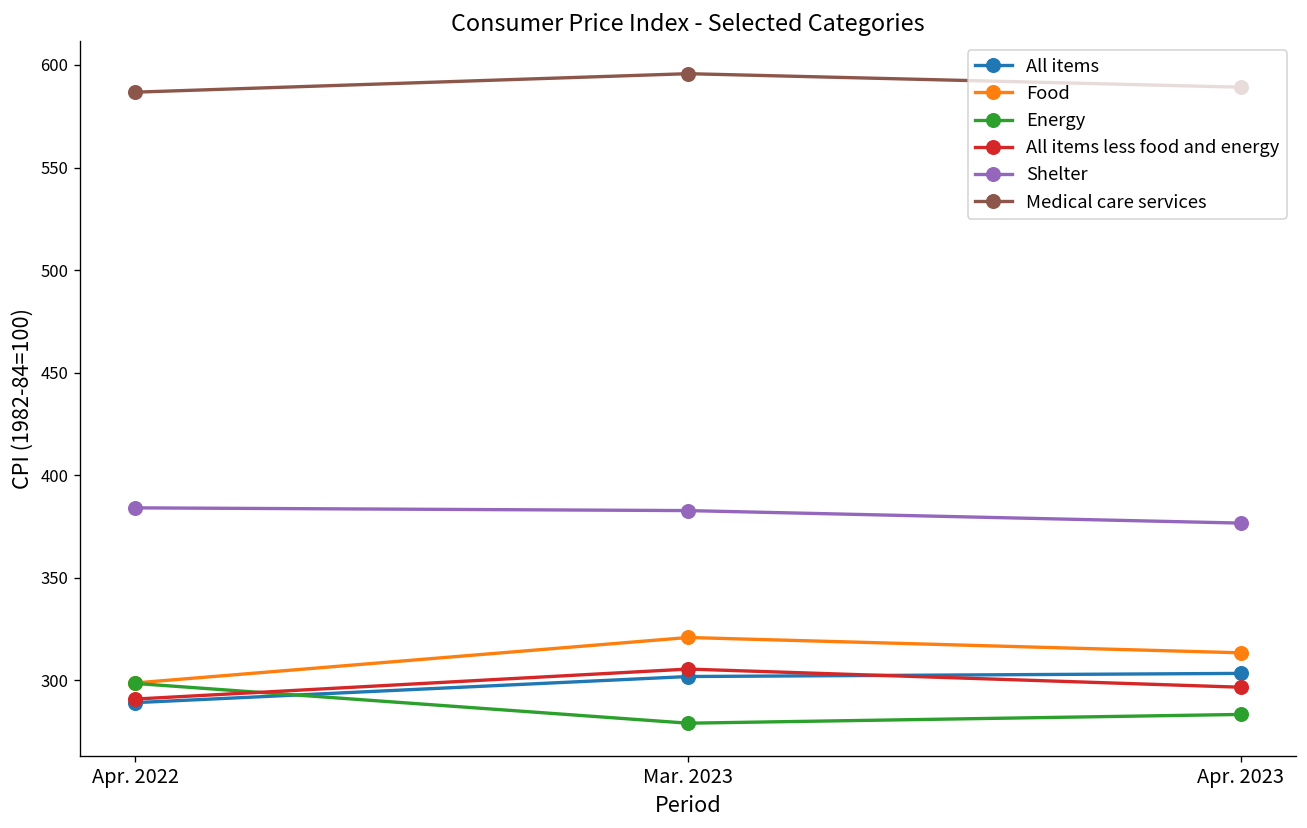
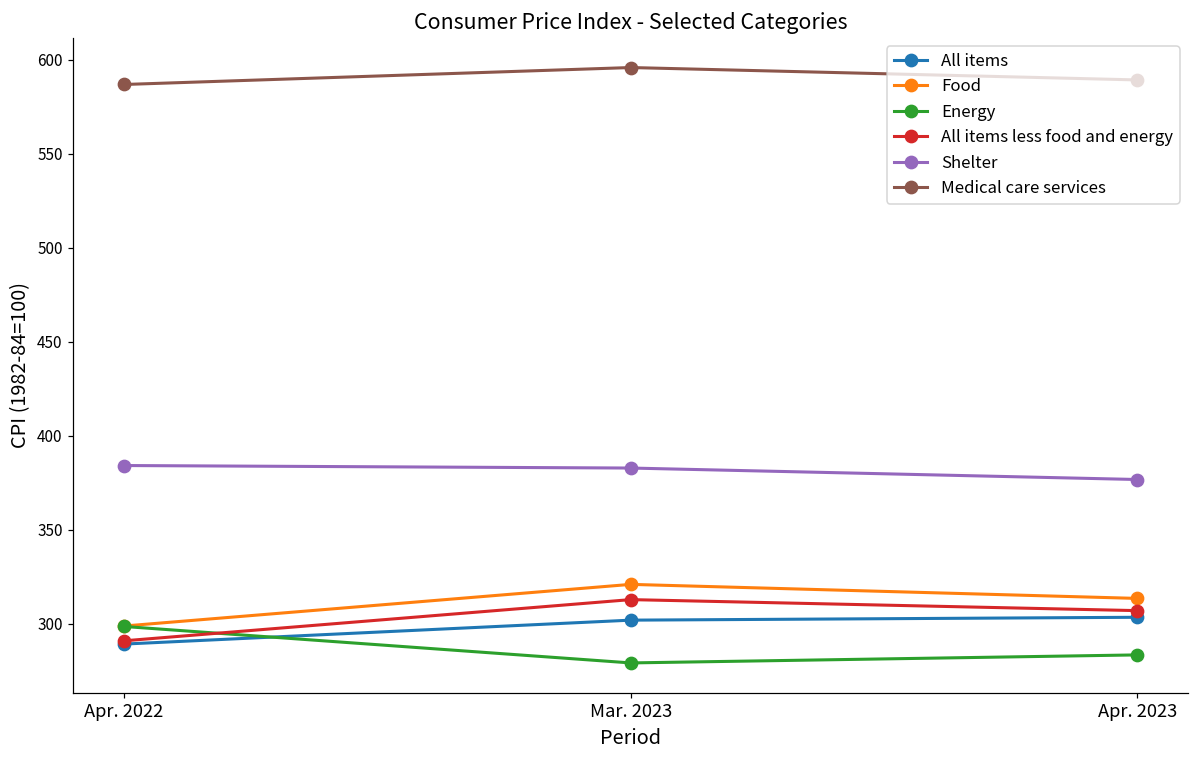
  {
    "All items": {
      "Apr. 2022": 289,
      "Mar. 2023": 302,
      "Apr. 2023": 303
    },
    "Food": {
      "Mar. 2023": 321,
      "Apr. 2023": 313
    },
    "Energy": {
      "Mar. 2023": 279,
      "Apr. 2023": 283
    },
    "All items less food and energy": {
      "Apr. 2022": 291,
-     "Mar. 2023": 305,
-     "Apr. 2023": 297
+     "Mar. 2023": 313,
+     "Apr. 2023": 307
    },
    "Shelter": {
      "Apr. 2022": 384,
      "Mar. 2023": 383,
      "Apr. 2023": 377
    },
    "Medical care services": {
      "Apr. 2022": 587,
      "Mar. 2023": 596
    }
  }
